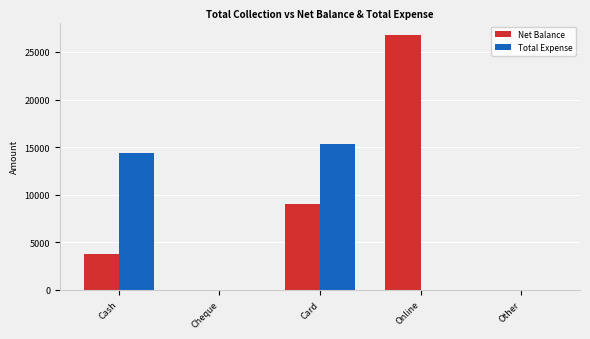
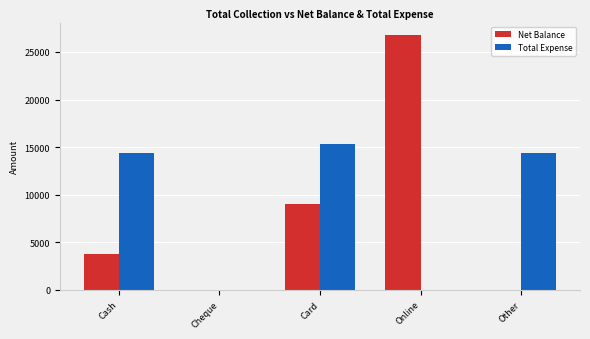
  {
    "Net Balance": {
      "Cash": 4000,
      "Cheque": 0,
      "Card": 9000,
      "Online": 27000,
      "Other": 0
    },
    "Total Expense": {
      "Cash": 14000,
      "Cheque": 0,
      "Card": 15000,
      "Online": 0,
-     "Other": 0
+     "Other": 14000
    }
  }
